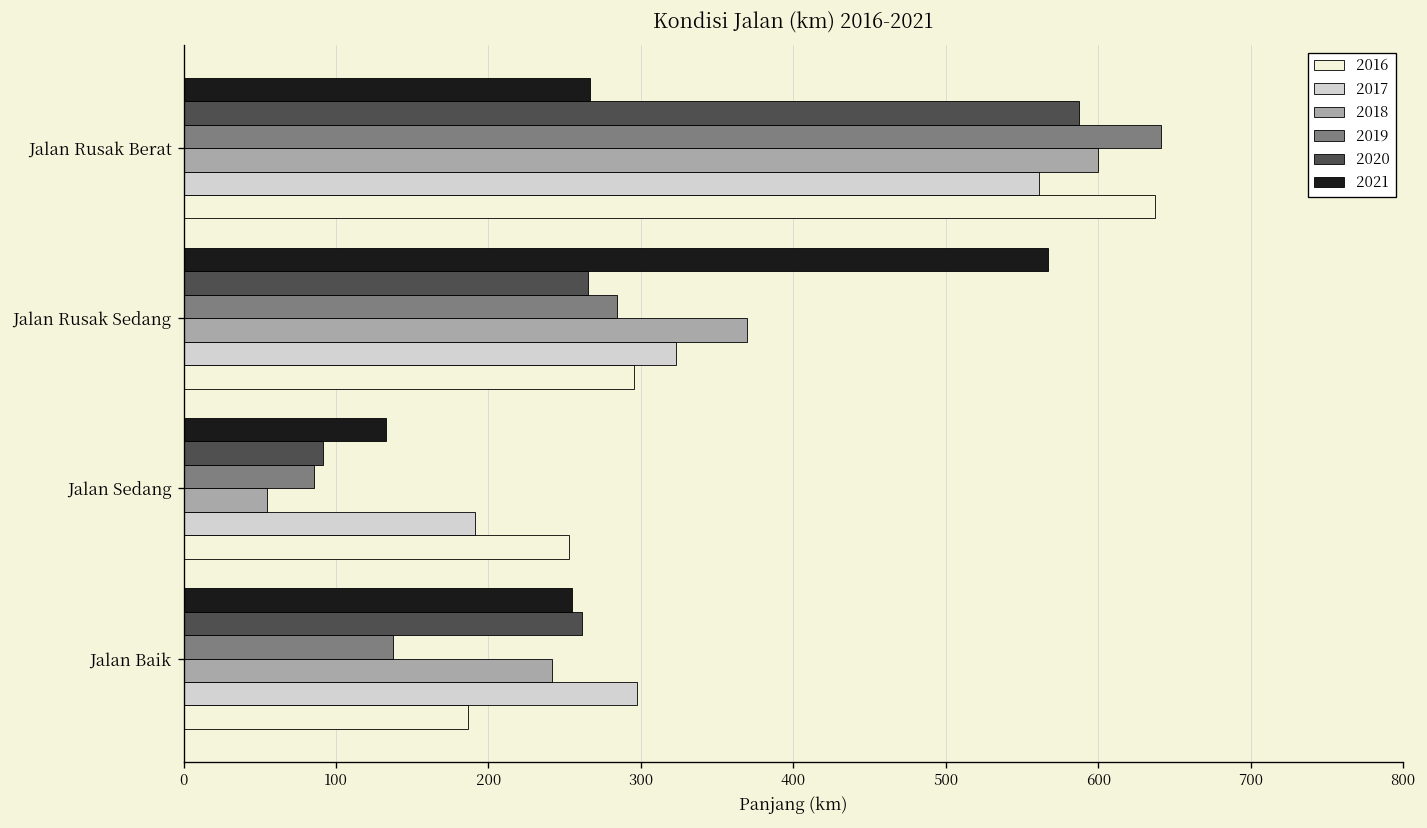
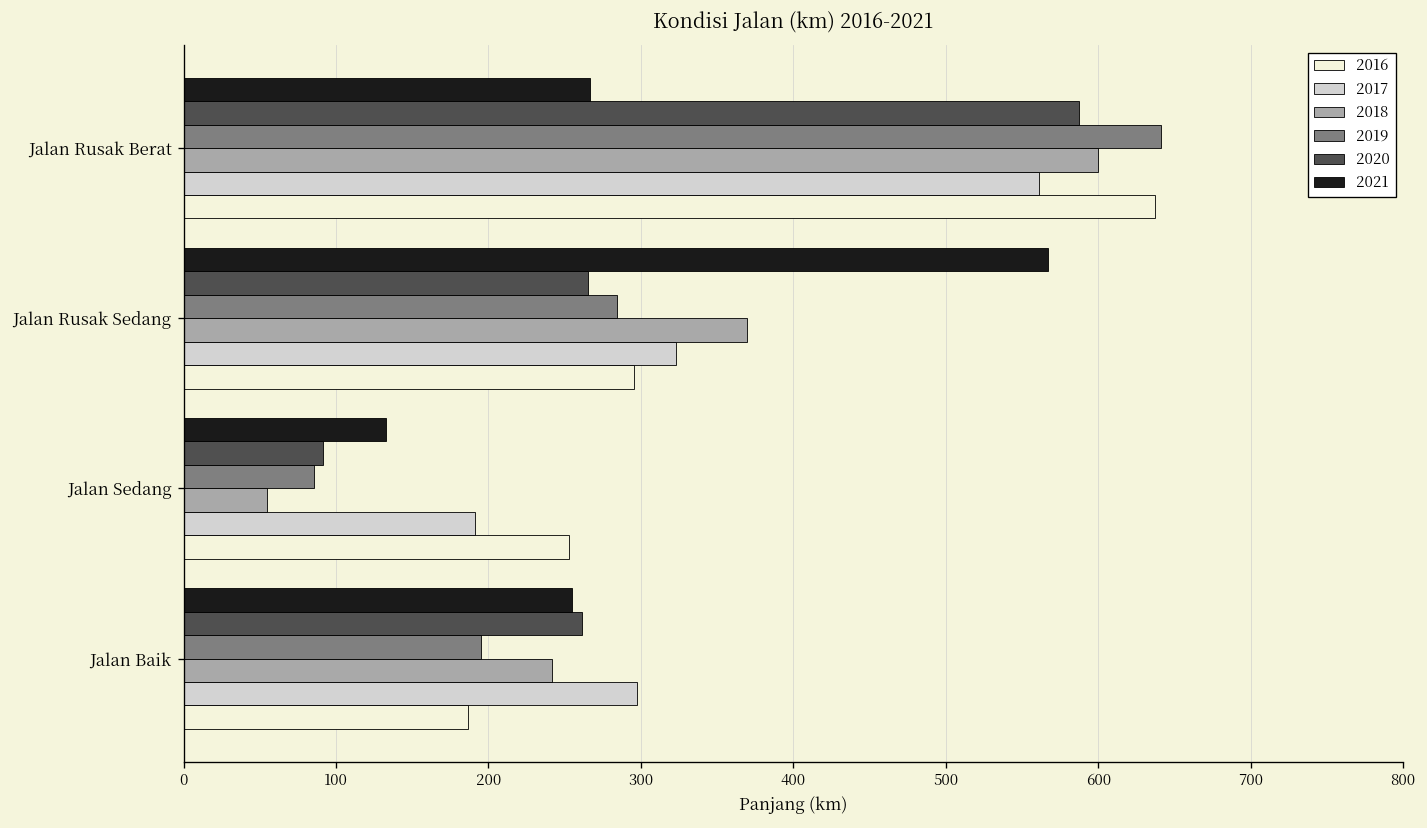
  {
    "2018": {
      "Jalan Rusak Berat": 600,
      "Jalan Rusak Sedang": 369,
      "Jalan Sedang": 54,
      "Jalan Baik": 242
    },
    "2019": {
      "Jalan Rusak Berat": 641,
      "Jalan Rusak Sedang": 284,
      "Jalan Sedang": 86,
-     "Jalan Baik": 137
+     "Jalan Baik": 195
    },
    "2020": {
      "Jalan Rusak Berat": 587,
      "Jalan Rusak Sedang": 266,
      "Jalan Sedang": 91,
      "Jalan Baik": 262
    },
    "2021": {
      "Jalan Rusak Berat": 267,
      "Jalan Rusak Sedang": 567,
      "Jalan Sedang": 133,
      "Jalan Baik": 255
    }
  }
